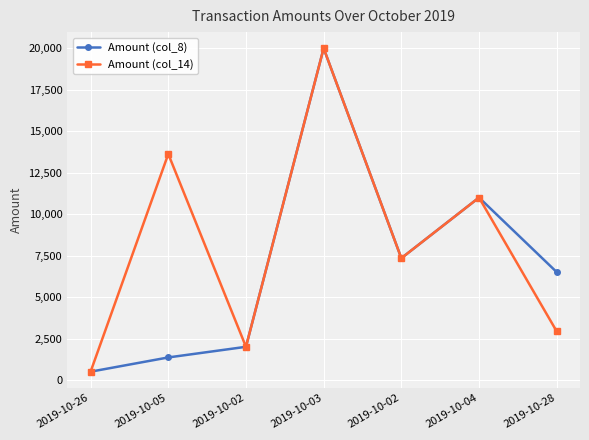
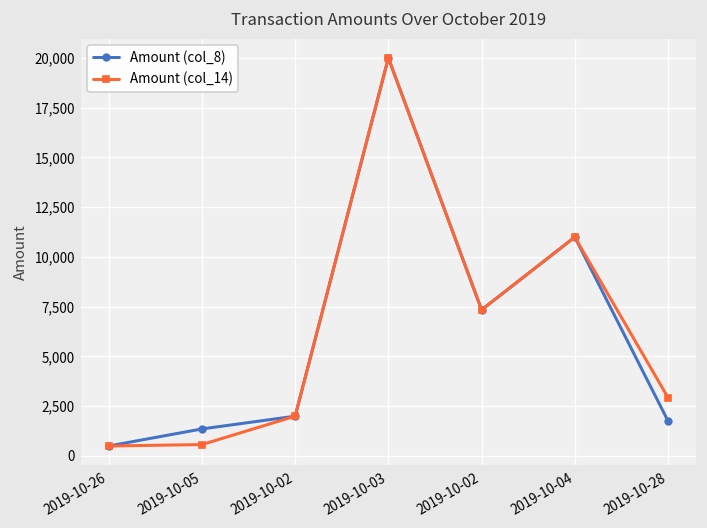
  {
    "Amount (col_8)": {
      "2019-10-05": "1,400",
-     "2019-10-28": "6,500"
+     "2019-10-28": "1,800"
    },
    "Amount (col_14)": {
-     "2019-10-05": "13,600",
+     "2019-10-05": "600",
      "2019-10-28": "2,900"
    }
  }
